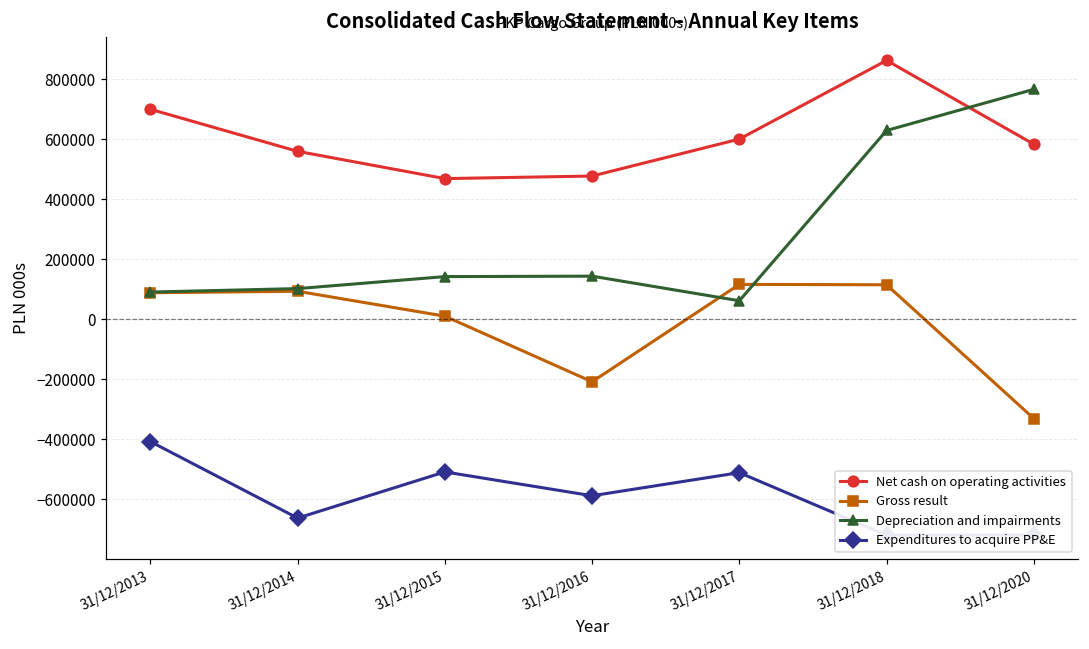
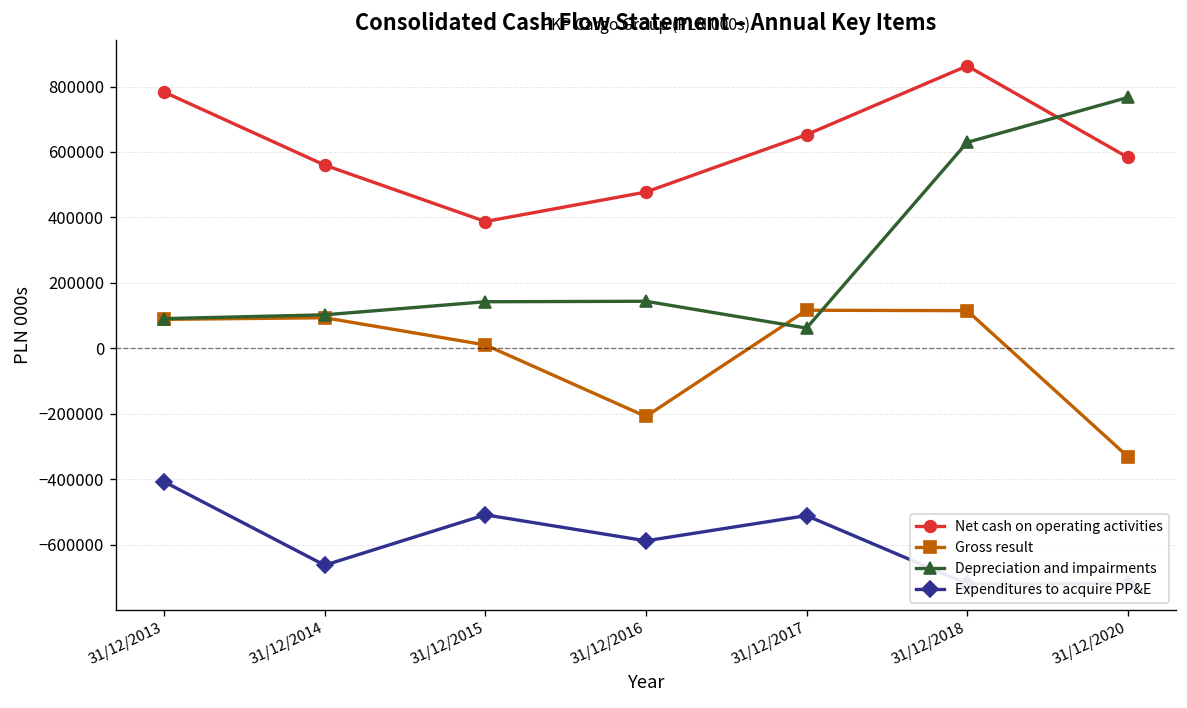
  {
    "Net cash on operating activities": {
-     "31/12/2013": 700000,
+     "31/12/2013": 780000,
      "31/12/2014": 560000,
-     "31/12/2015": 470000,
+     "31/12/2015": 390000,
      "31/12/2016": 480000,
-     "31/12/2017": 600000,
+     "31/12/2017": 650000,
      "31/12/2018": 860000,
      "31/12/2020": 580000
    },
    "Gross result": {
      "31/12/2015": 10000,
      "31/12/2016": -210000,
      "31/12/2017": 120000,
      "31/12/2018": 120000,
      "31/12/2020": -330000
    },
    "Depreciation and impairments": {
      "31/12/2015": 140000,
      "31/12/2016": 140000,
      "31/12/2017": 60000,
      "31/12/2018": 630000,
      "31/12/2020": 770000
    },
    "Expenditures to acquire PP&E": {
      "31/12/2013": -410000,
      "31/12/2014": -660000,
      "31/12/2015": -510000,
      "31/12/2016": -590000,
      "31/12/2017": -510000
    }
  }
